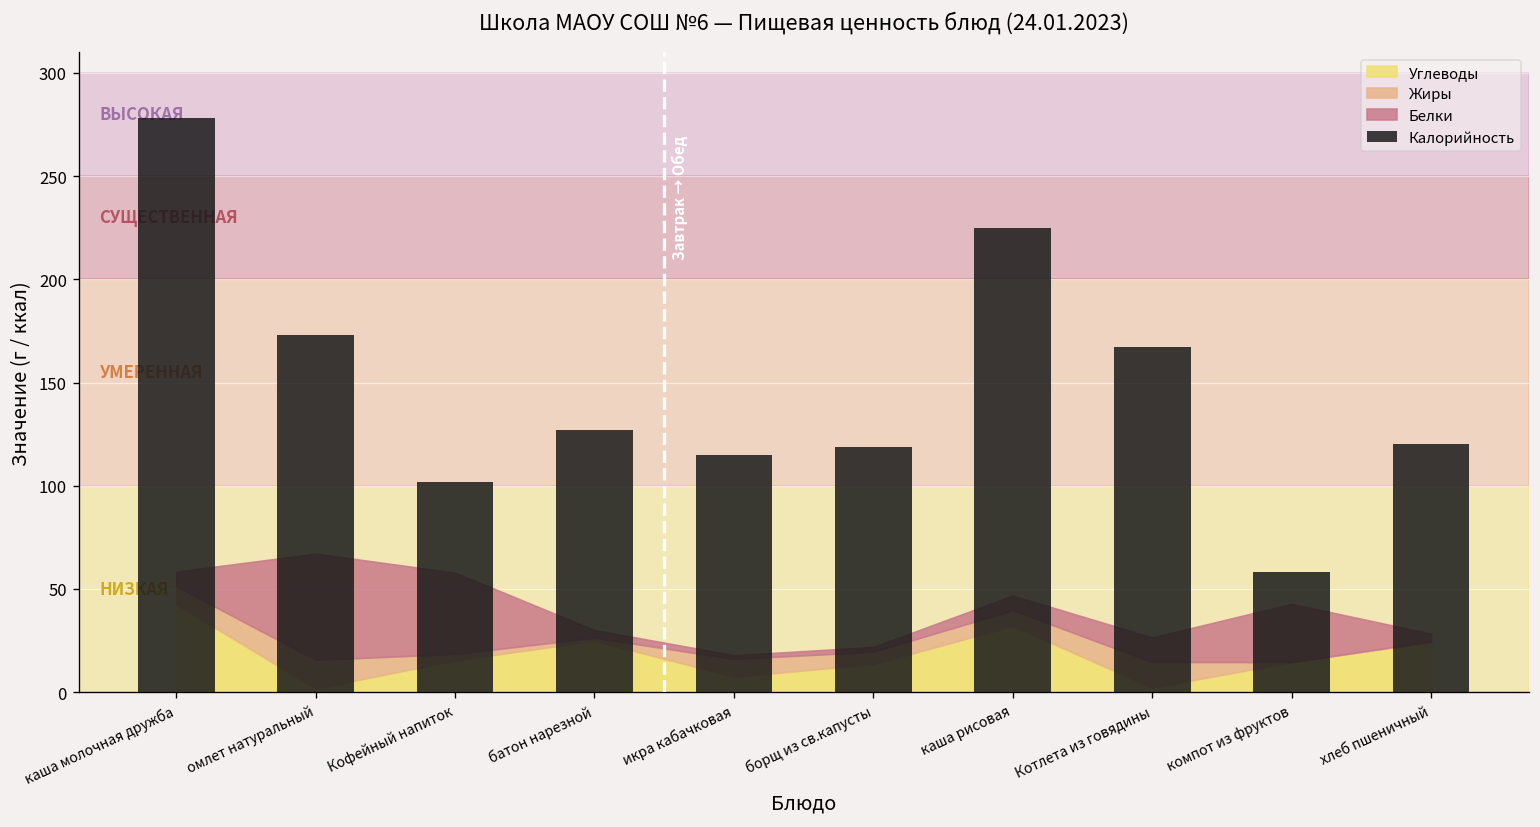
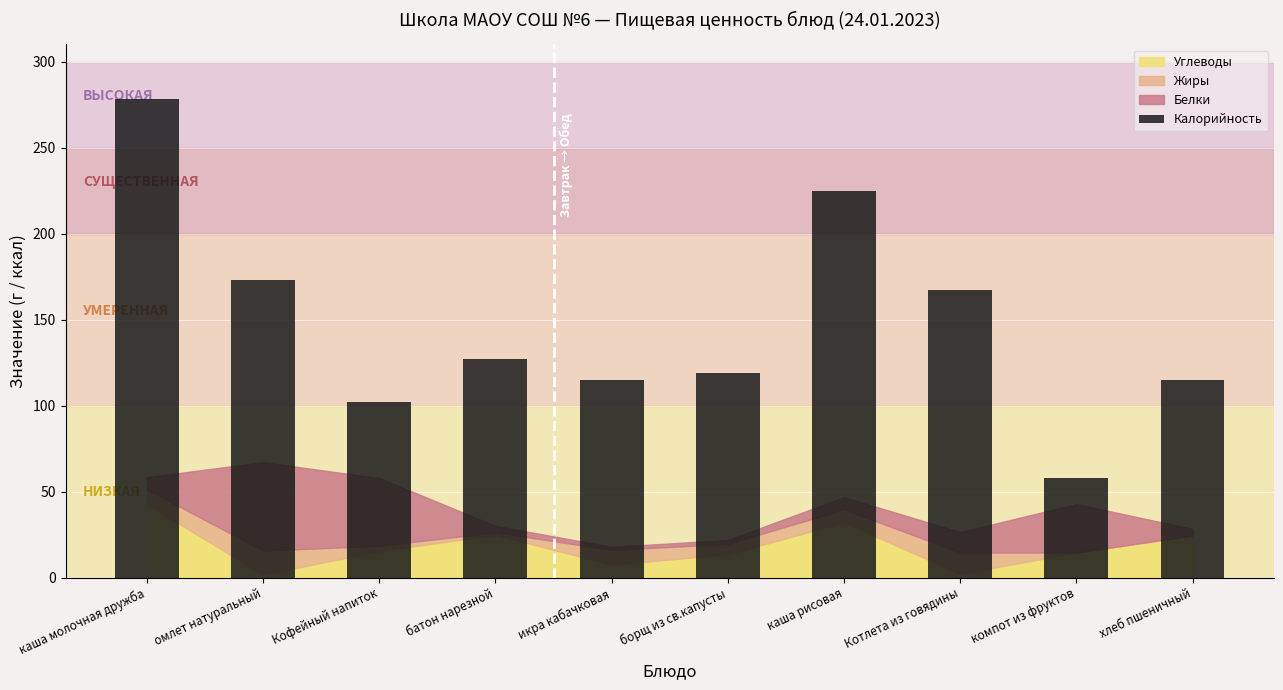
  {
    "Калорийность": {
      "каша молочная дружба": 278,
      "омлет натуральный": 173,
      "Кофейный напиток": 102,
      "батон нарезной": 127,
      "икра кабачковая": 115,
      "борщ из св.капусты": 119,
      "каша рисовая": 225,
      "Котлета из говядины": 167,
      "компот из фруктов": 58,
-     "хлеб пшеничный": 120
+     "хлеб пшеничный": 115
    },
    "Белки": {
      "каша молочная дружба": 7,
      "омлет натуральный": 51,
      "Кофейный напиток": 39,
      "батон нарезной": 4,
      "икра кабачковая": 2,
      "борщ из св.капусты": 2,
      "каша рисовая": 7,
      "Котлета из говядины": 12,
      "компот из фруктов": 28,
      "хлеб пшеничный": 4
    }
  }
